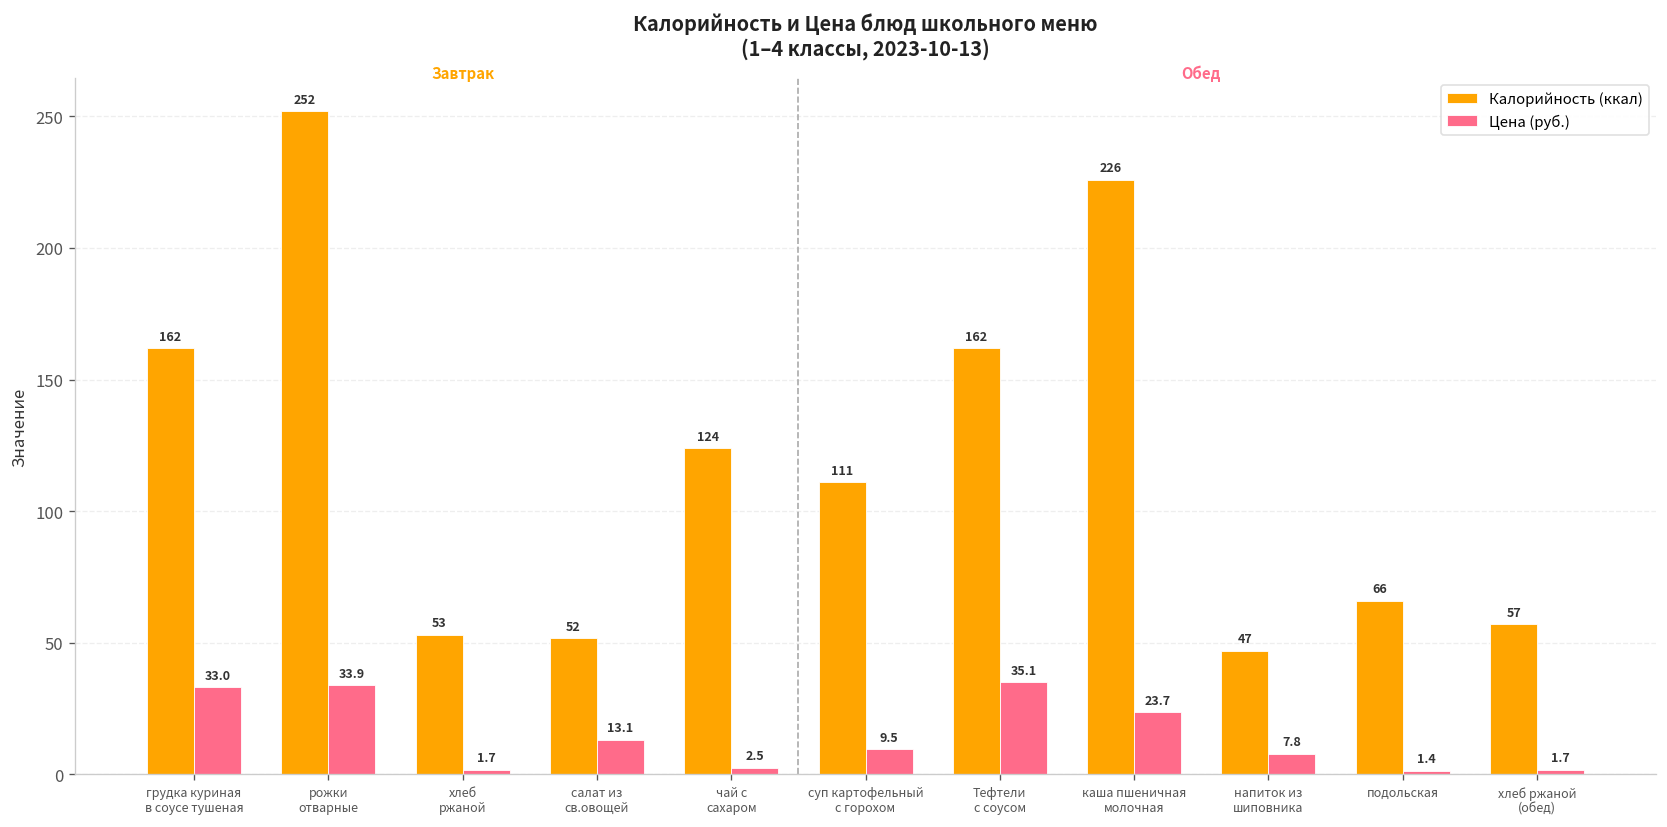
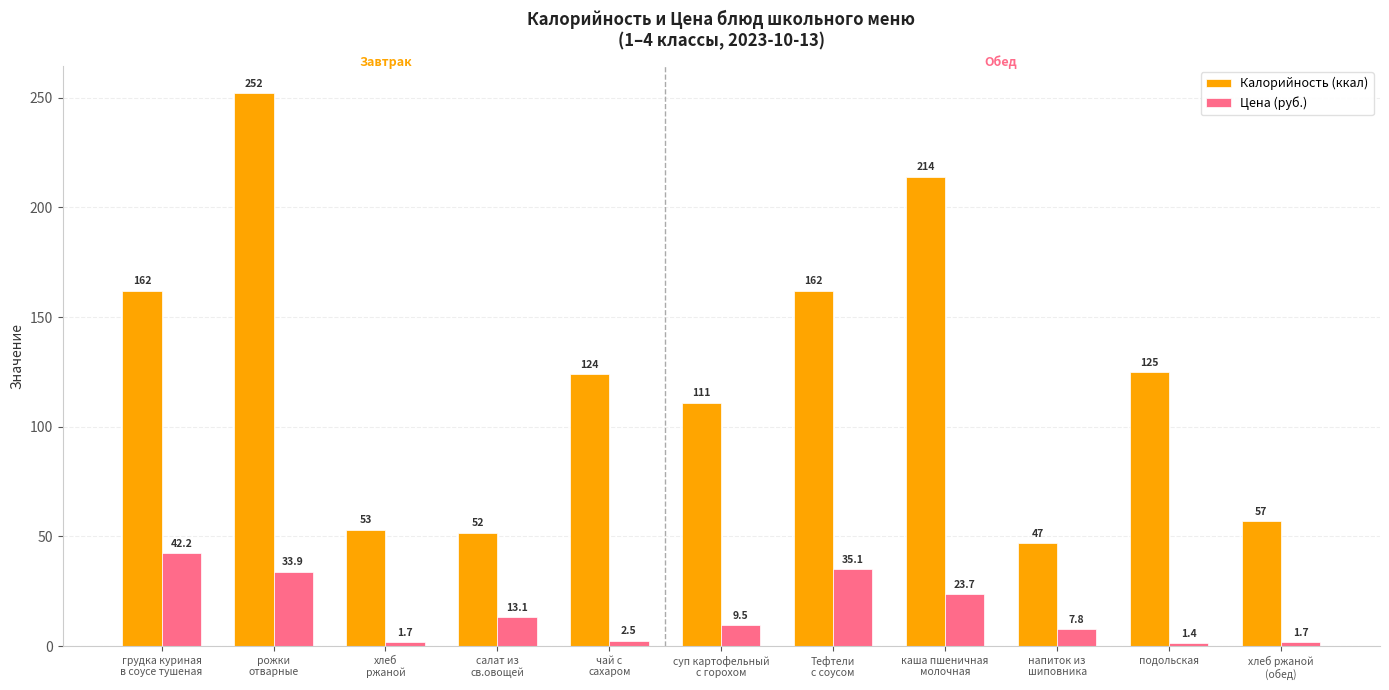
  {
    "Калорийность (ккал)": {
      "грудка куриная в соусе тушеная": 162,
      "рожки отварные": 252,
      "хлеб ржаной": 53,
      "салат из св.овощей": 52,
      "чай с сахаром": 124,
      "суп картофельный с горохом": 111,
      "Тефтели с соусом": 162,
-     "каша пшеничная молочная": 226,
+     "каша пшеничная молочная": 214,
      "напиток из шиповника": 47,
-     "подольская": 66,
+     "подольская": 125,
      "хлеб ржаной (обед)": 57
    },
    "Цена (руб.)": {
-     "грудка куриная в соусе тушеная": 33.0,
+     "грудка куриная в соусе тушеная": 42.2,
      "рожки отварные": 33.9,
      "хлеб ржаной": 1.7,
      "салат из св.овощей": 13.1,
      "чай с сахаром": 2.5,
      "суп картофельный с горохом": 9.5,
      "Тефтели с соусом": 35.1,
      "каша пшеничная молочная": 23.7,
      "напиток из шиповника": 7.8,
      "подольская": 1.4,
      "хлеб ржаной (обед)": 1.7
    }
  }
